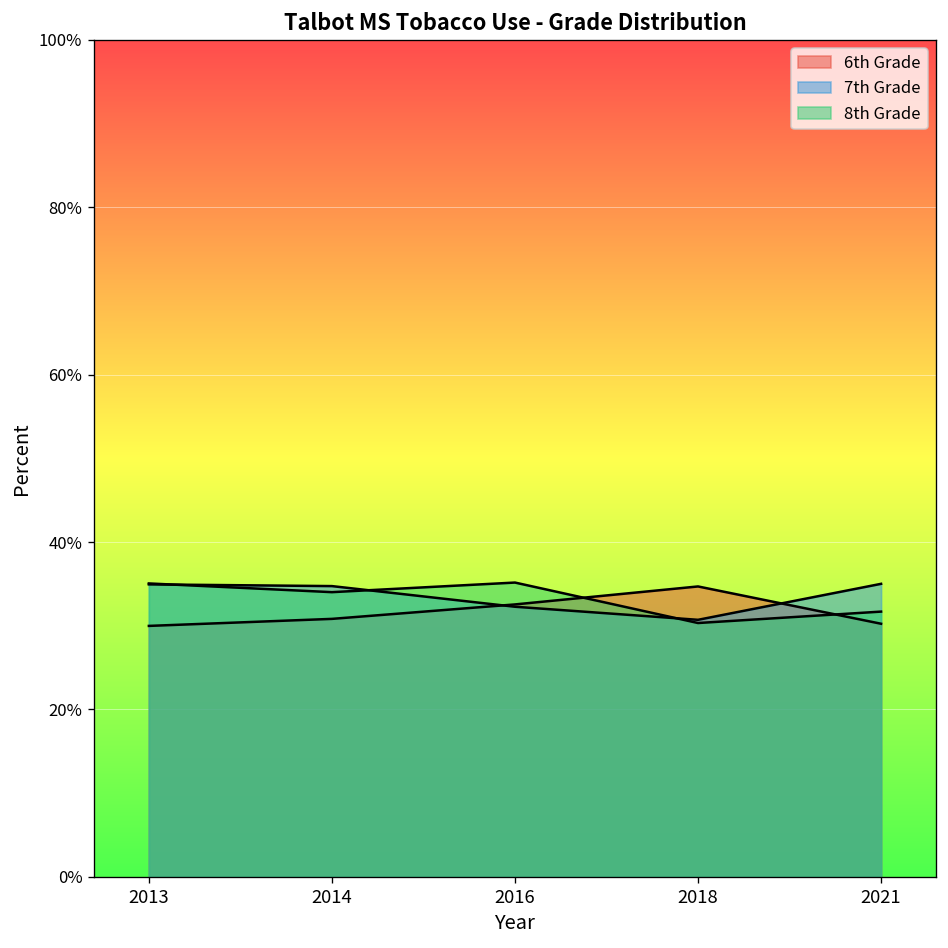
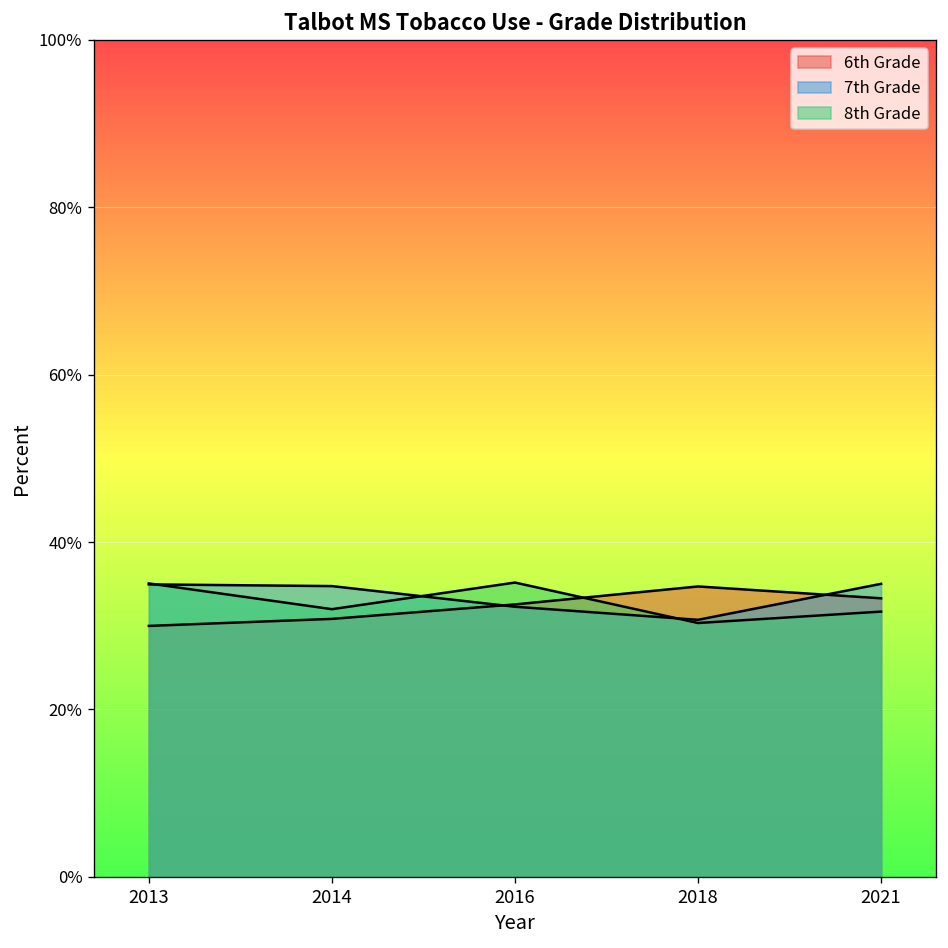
  {
    "6th Grade": {
      "2013": "30%",
      "2014": "31%",
      "2018": "35%",
-     "2021": "30%"
+     "2021": "33%"
    },
    "7th Grade": {
      "2014": "35%",
      "2018": "31%",
      "2021": "35%"
    },
    "8th Grade": {
-     "2014": "34%",
+     "2014": "32%",
      "2016": "35%",
      "2018": "30%",
      "2021": "32%"
    }
  }
